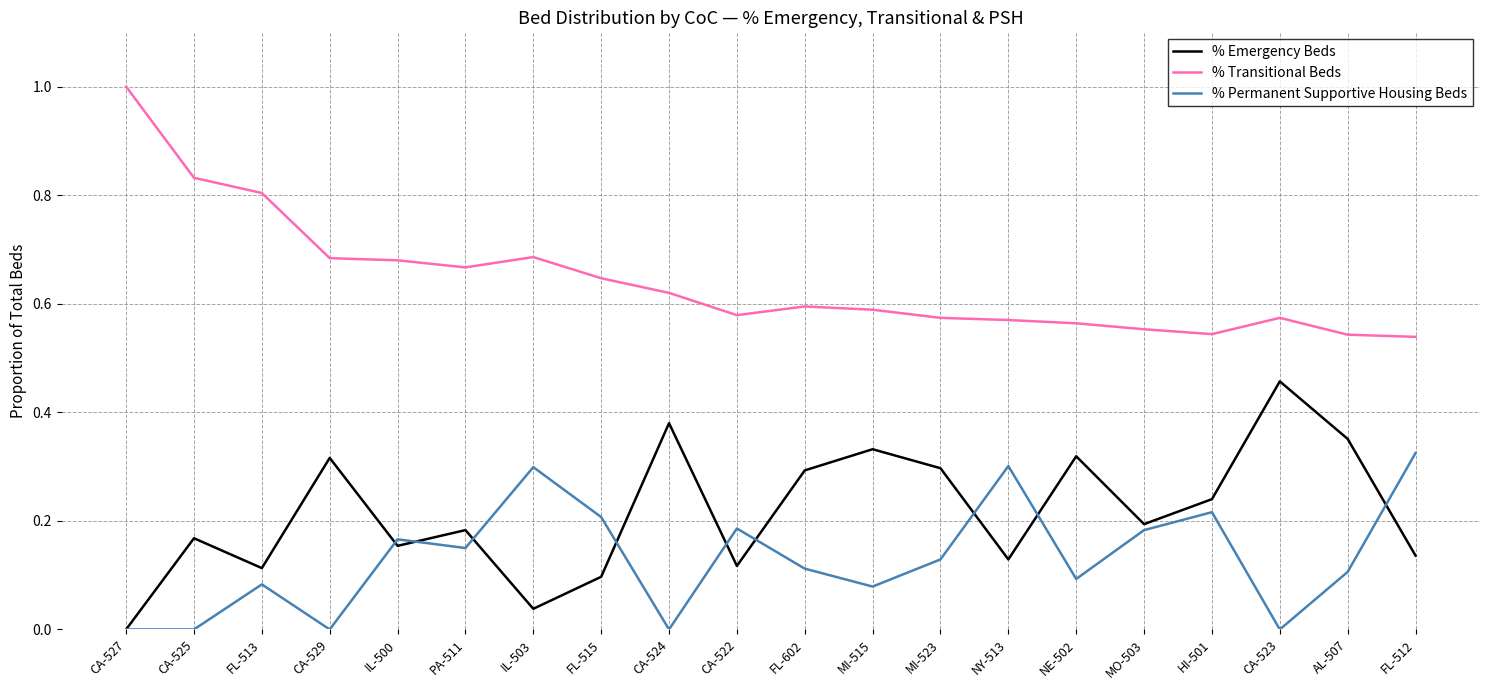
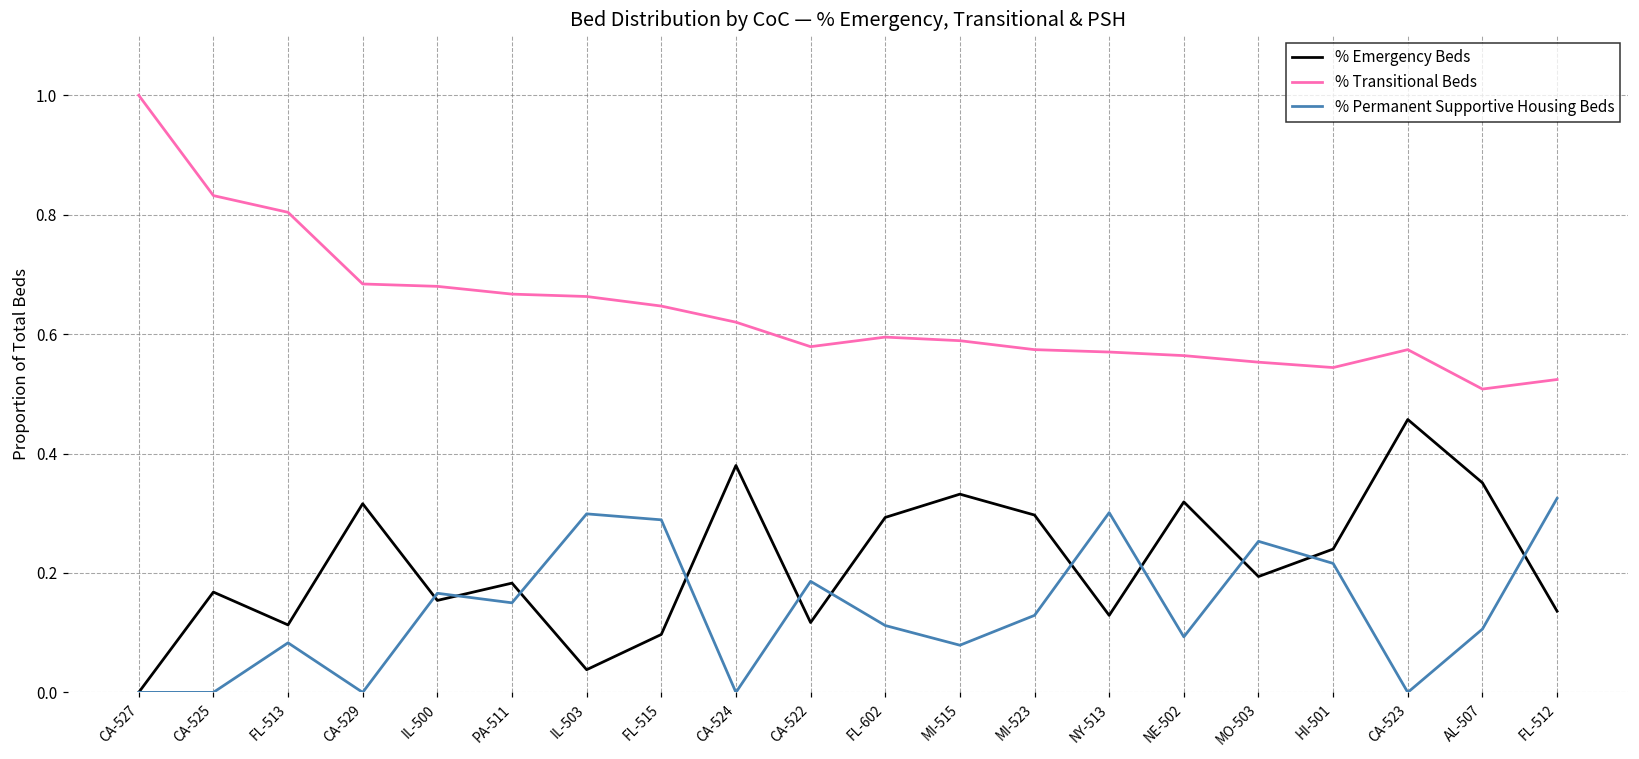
  {
    "% Emergency Beds": {
      "CA-525": 0.17,
      "FL-513": 0.11,
      "CA-529": 0.32,
      "IL-500": 0.15,
      "PA-511": 0.18,
      "IL-503": 0.04,
      "FL-515": 0.10,
      "CA-524": 0.38,
      "CA-522": 0.12,
      "FL-602": 0.29,
      "MI-515": 0.33,
      "MI-523": 0.30,
      "NY-513": 0.13,
      "NE-502": 0.32,
      "MO-503": 0.19,
      "HI-501": 0.24,
      "CA-523": 0.46,
      "AL-507": 0.35,
      "FL-512": 0.14
    },
    "% Transitional Beds": {
      "CA-527": 1.00,
      "CA-525": 0.83,
      "FL-513": 0.80,
      "CA-529": 0.68,
      "IL-500": 0.68,
      "PA-511": 0.67,
-     "IL-503": 0.69,
+     "IL-503": 0.66,
      "FL-515": 0.65,
      "CA-524": 0.62,
      "CA-522": 0.58,
      "FL-602": 0.60,
      "MI-515": 0.59,
      "MI-523": 0.57,
      "NY-513": 0.57,
      "NE-502": 0.56,
      "MO-503": 0.55,
      "HI-501": 0.54,
      "CA-523": 0.57,
-     "AL-507": 0.54,
-     "FL-512": 0.54
+     "AL-507": 0.51,
+     "FL-512": 0.52
    },
    "% Permanent Supportive Housing Beds": {
      "CA-525": 0.00,
      "FL-513": 0.08,
      "CA-529": 0.00,
      "IL-500": 0.17,
      "PA-511": 0.15,
      "IL-503": 0.30,
-     "FL-515": 0.21,
+     "FL-515": 0.29,
      "CA-524": 0.00,
      "CA-522": 0.19,
      "FL-602": 0.11,
      "MI-515": 0.08,
      "MI-523": 0.13,
      "NY-513": 0.30,
      "NE-502": 0.09,
-     "MO-503": 0.18,
+     "MO-503": 0.25,
      "HI-501": 0.22,
      "CA-523": 0.00,
      "AL-507": 0.11,
      "FL-512": 0.33
    }
  }
